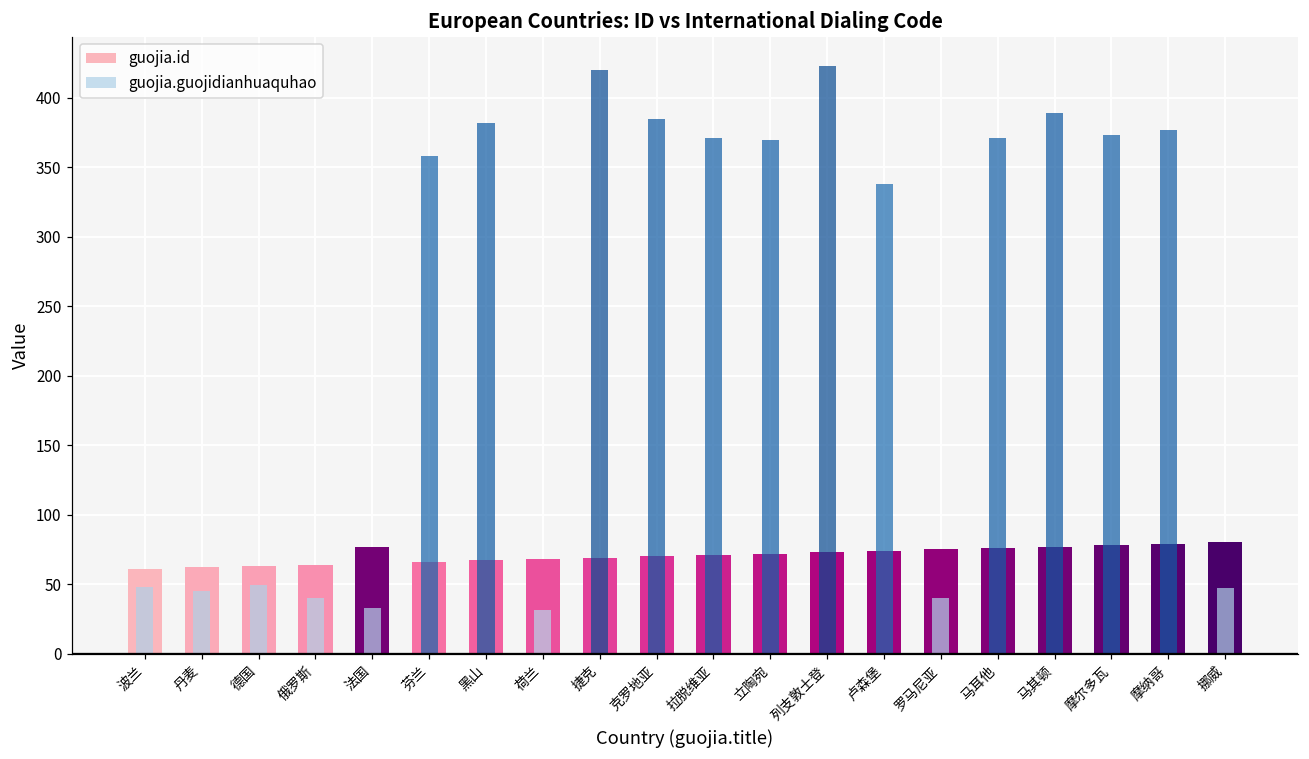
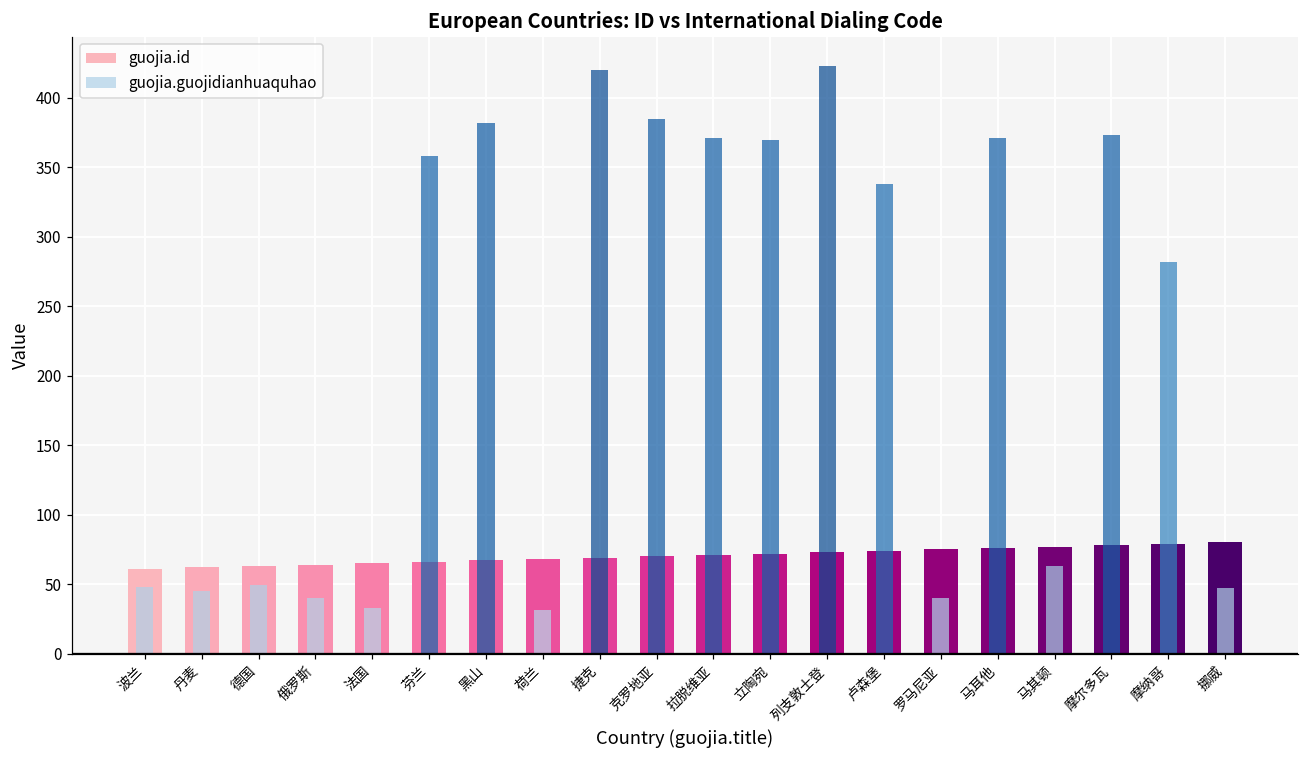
  {
    "guojia.id": {
      "波兰": 61,
      "丹麦": 62,
      "德国": 63,
      "俄罗斯": 64,
-     "法国": 77,
+     "法国": 65,
      "荷兰": 68,
      "罗马尼亚": 75,
      "挪威": 80
    },
    "guojia.guojidianhuaquhao": {
      "芬兰": 358,
      "黑山": 382,
      "捷克": 420,
      "克罗地亚": 385,
      "拉脱维亚": 371,
      "立陶宛": 370,
      "列支敦士登": 423,
      "卢森堡": 338,
      "马耳他": 371,
-     "马其顿": 389,
+     "马其顿": 63,
      "摩尔多瓦": 373,
-     "摩纳哥": 377
+     "摩纳哥": 282
    }
  }
